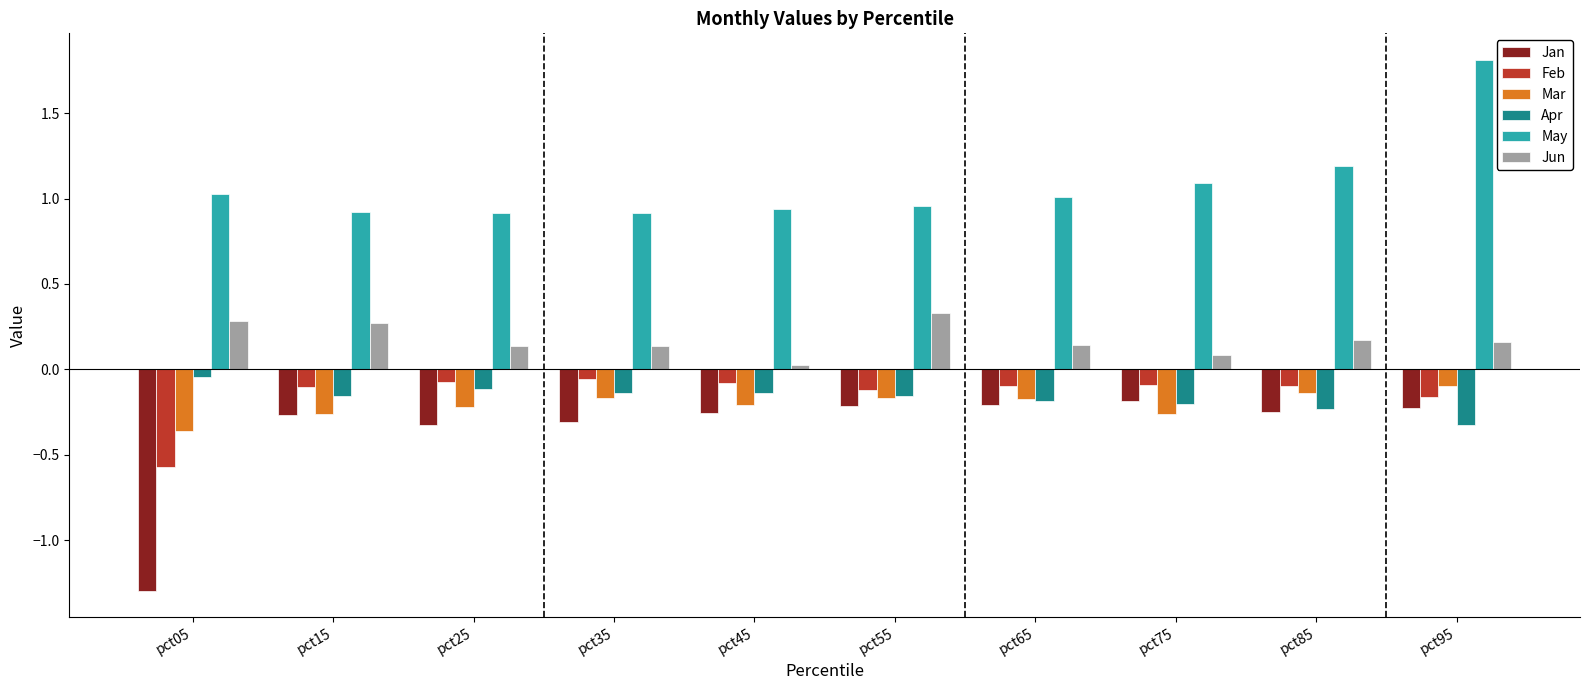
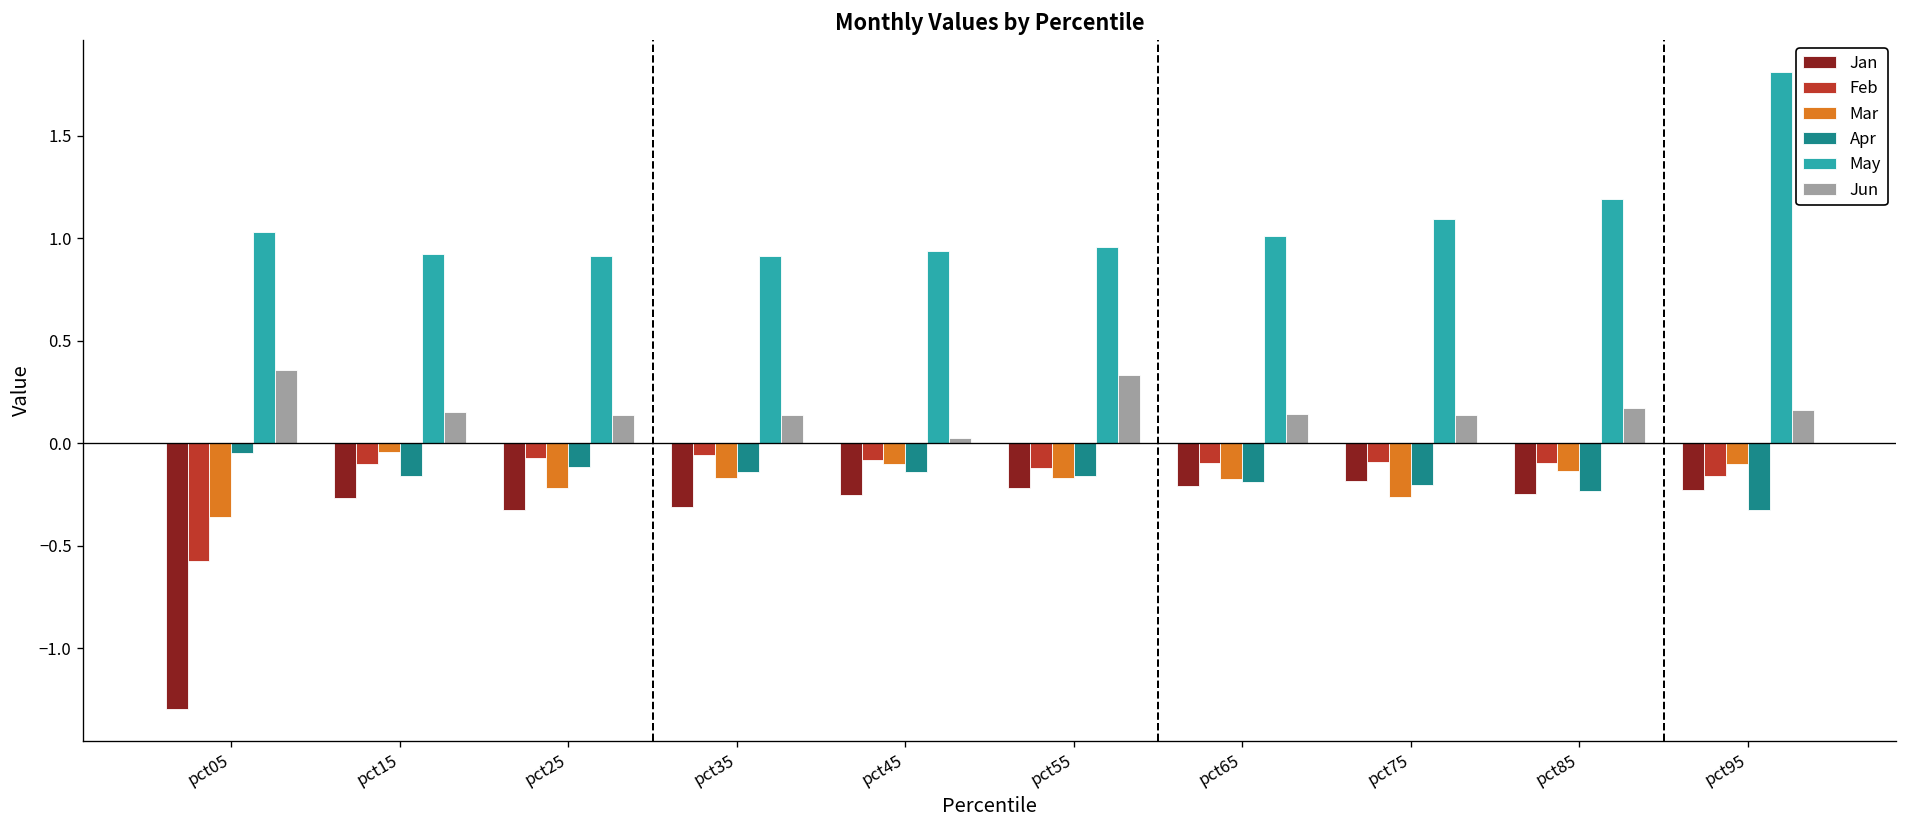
  {
    "Mar": {
      "pct05": -0.36,
-     "pct15": -0.26,
+     "pct15": -0.04,
      "pct25": -0.22,
      "pct35": -0.17,
-     "pct45": -0.21,
+     "pct45": -0.10,
      "pct55": -0.17,
      "pct65": -0.17,
      "pct75": -0.26,
      "pct85": -0.14,
      "pct95": -0.10
    },
    "Jun": {
-     "pct05": 0.28,
-     "pct15": 0.27,
+     "pct05": 0.36,
+     "pct15": 0.15,
      "pct25": 0.14,
      "pct35": 0.14,
      "pct45": 0.03,
      "pct55": 0.33,
      "pct65": 0.14,
-     "pct75": 0.08,
+     "pct75": 0.14,
      "pct85": 0.17,
      "pct95": 0.16
    }
  }
